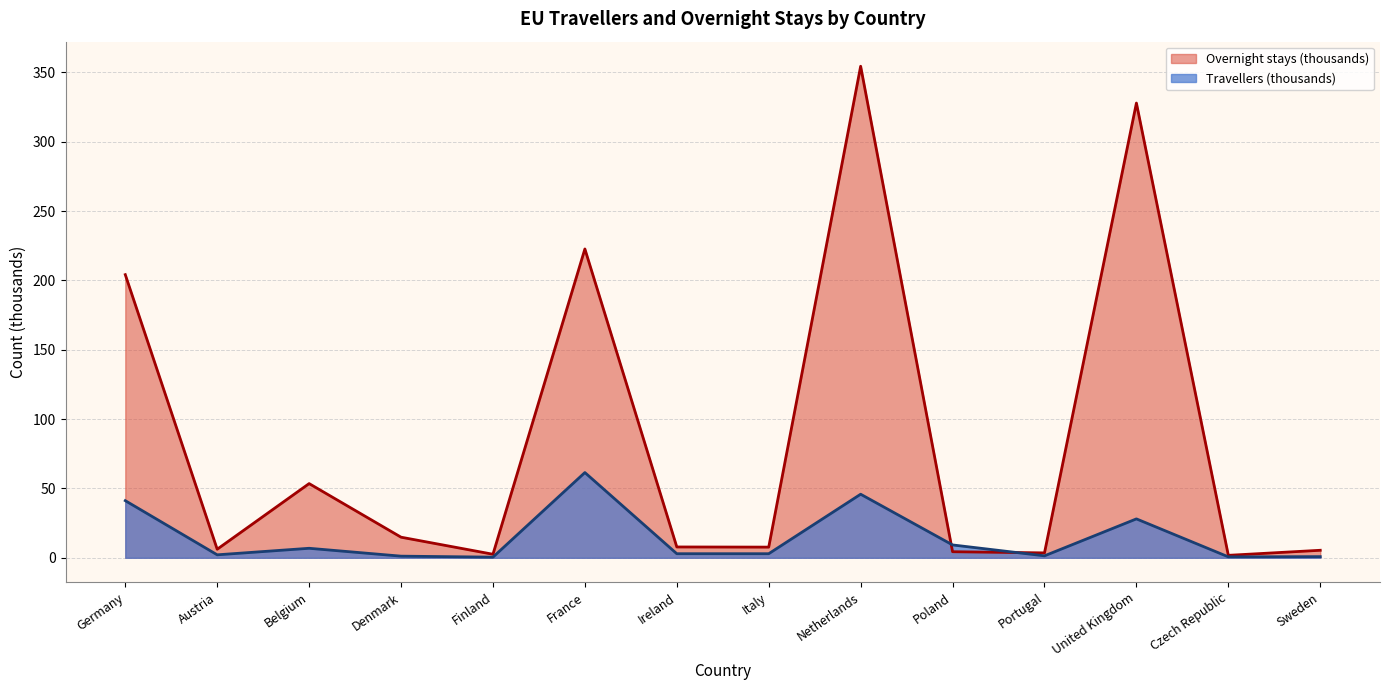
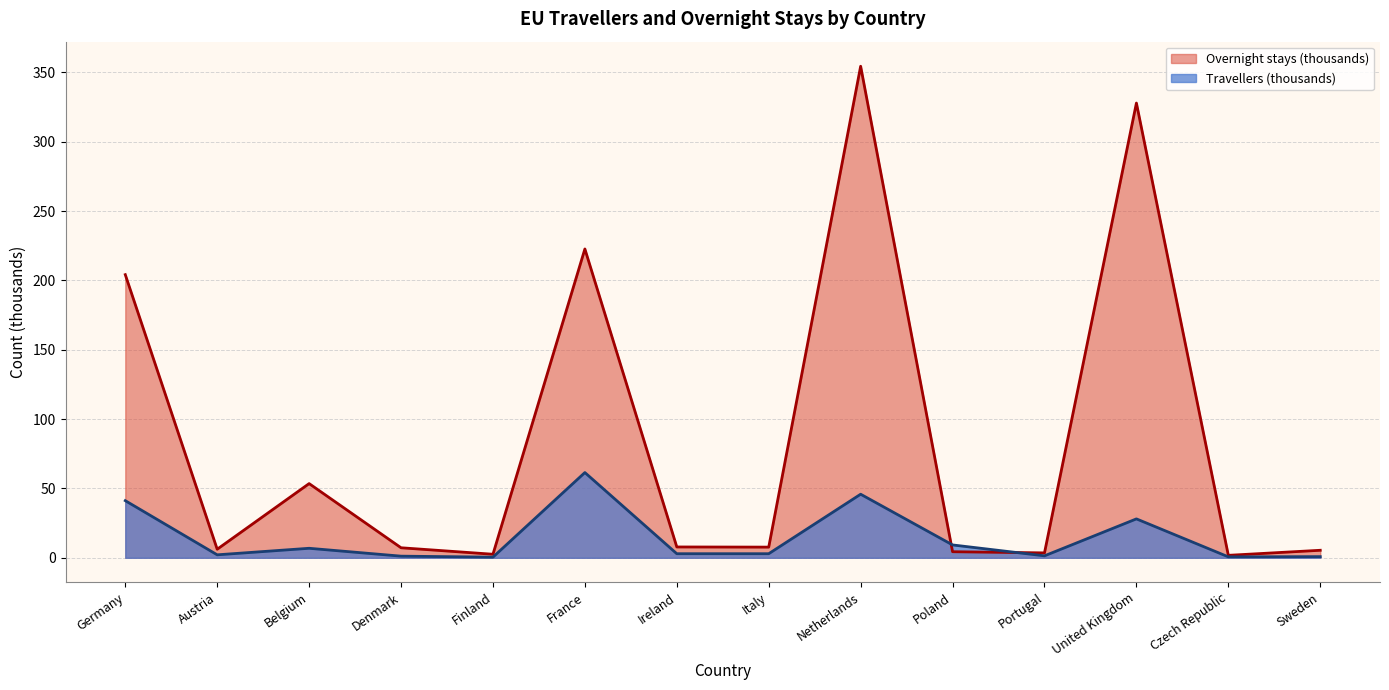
  {
    "Overnight stays (thousands)": {
      "Germany": 204,
      "Austria": 6,
      "Belgium": 54,
-     "Denmark": 15,
+     "Denmark": 7,
      "Finland": 3,
      "France": 223,
      "Ireland": 8,
      "Italy": 8,
      "Netherlands": 354,
      "Poland": 4,
      "Portugal": 4,
      "United Kingdom": 328,
      "Sweden": 5
    },
    "Travellers (thousands)": {
      "Germany": 41,
      "Austria": 2,
      "Belgium": 7,
      "Denmark": 1,
      "Finland": 0,
      "France": 61,
      "Ireland": 3,
      "Italy": 3,
      "Netherlands": 46,
      "Poland": 9,
      "Portugal": 1,
      "United Kingdom": 28,
      "Sweden": 1
    }
  }
